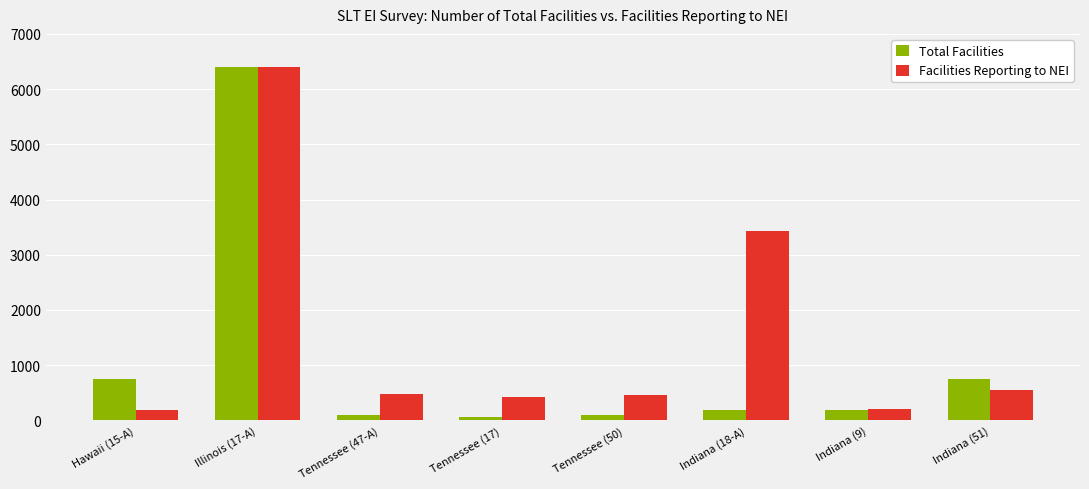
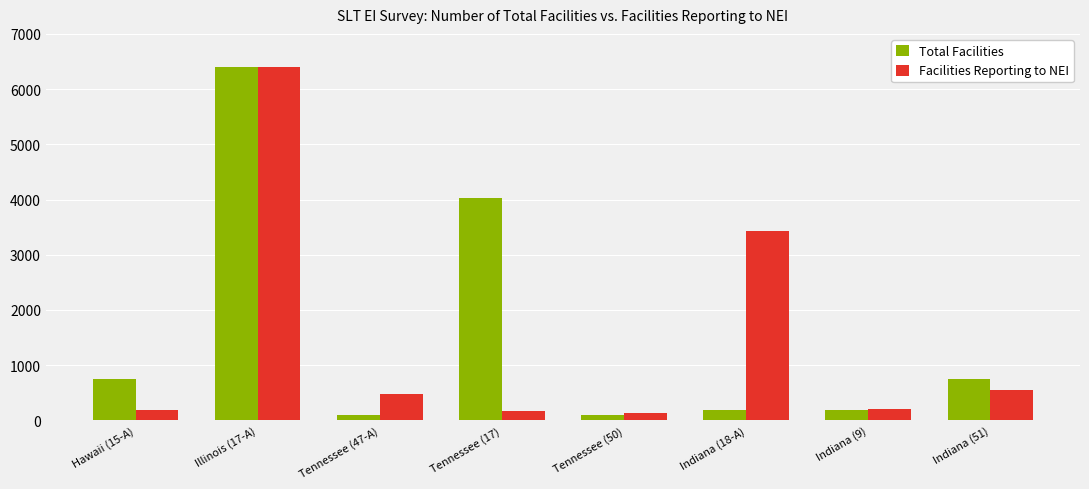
  {
    "Total Facilities": {
      "Hawaii (15-A)": 700,
      "Illinois (17-A)": 6400,
      "Tennessee (47-A)": 100,
-     "Tennessee (17)": 100,
+     "Tennessee (17)": 4000,
      "Tennessee (50)": 100,
      "Indiana (18-A)": 200,
      "Indiana (9)": 200,
      "Indiana (51)": 800
    },
    "Facilities Reporting to NEI": {
      "Hawaii (15-A)": 200,
      "Illinois (17-A)": 6400,
      "Tennessee (47-A)": 500,
-     "Tennessee (17)": 400,
-     "Tennessee (50)": 500,
+     "Tennessee (17)": 200,
+     "Tennessee (50)": 100,
      "Indiana (18-A)": 3400,
      "Indiana (9)": 200,
      "Indiana (51)": 600
    }
  }
